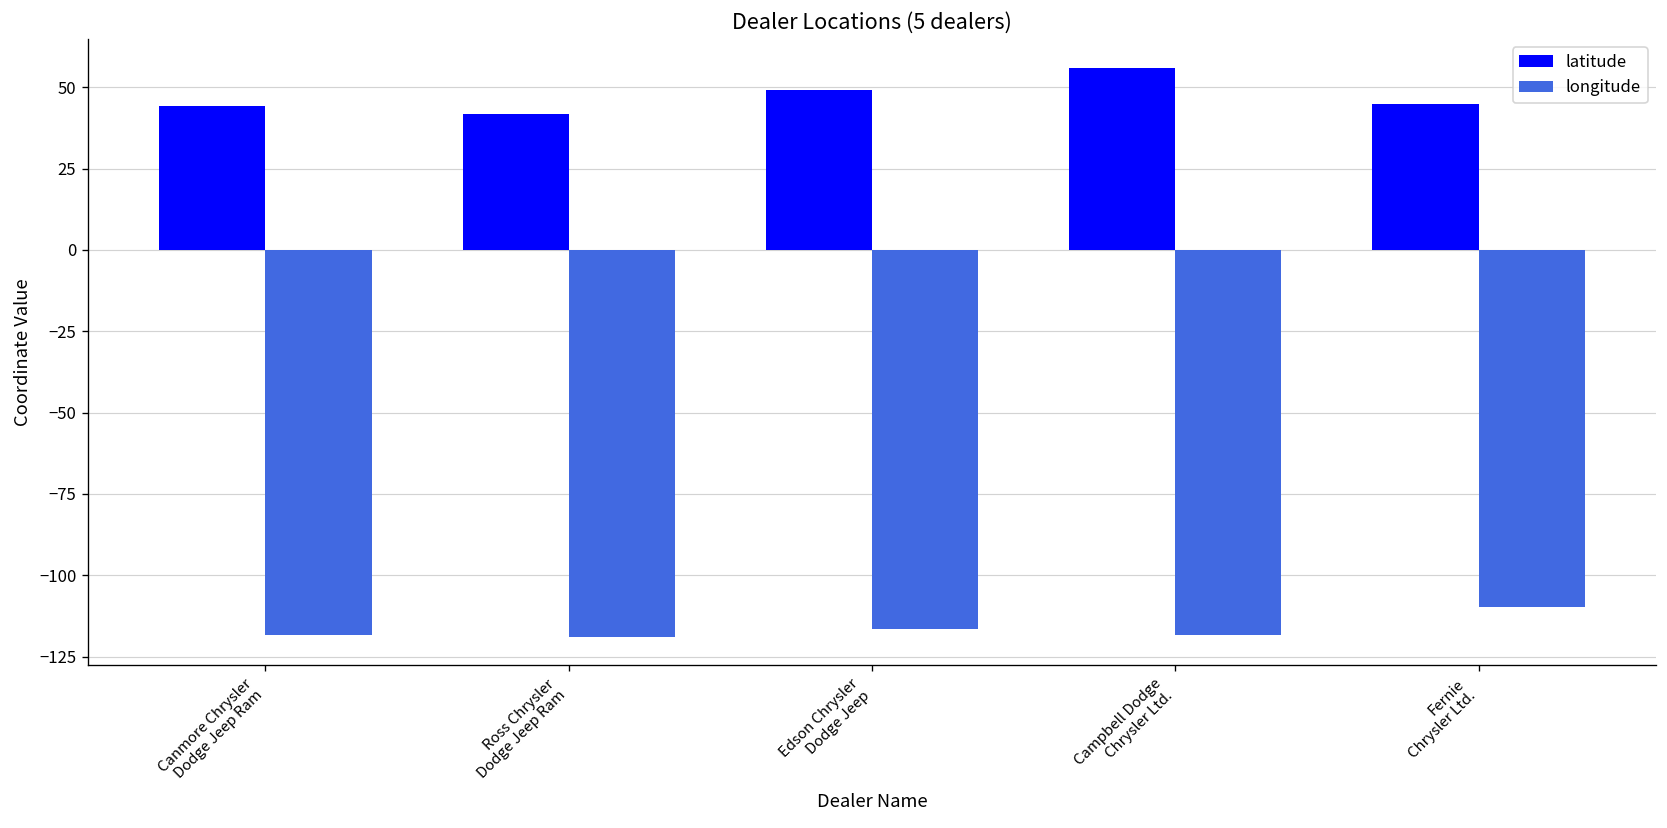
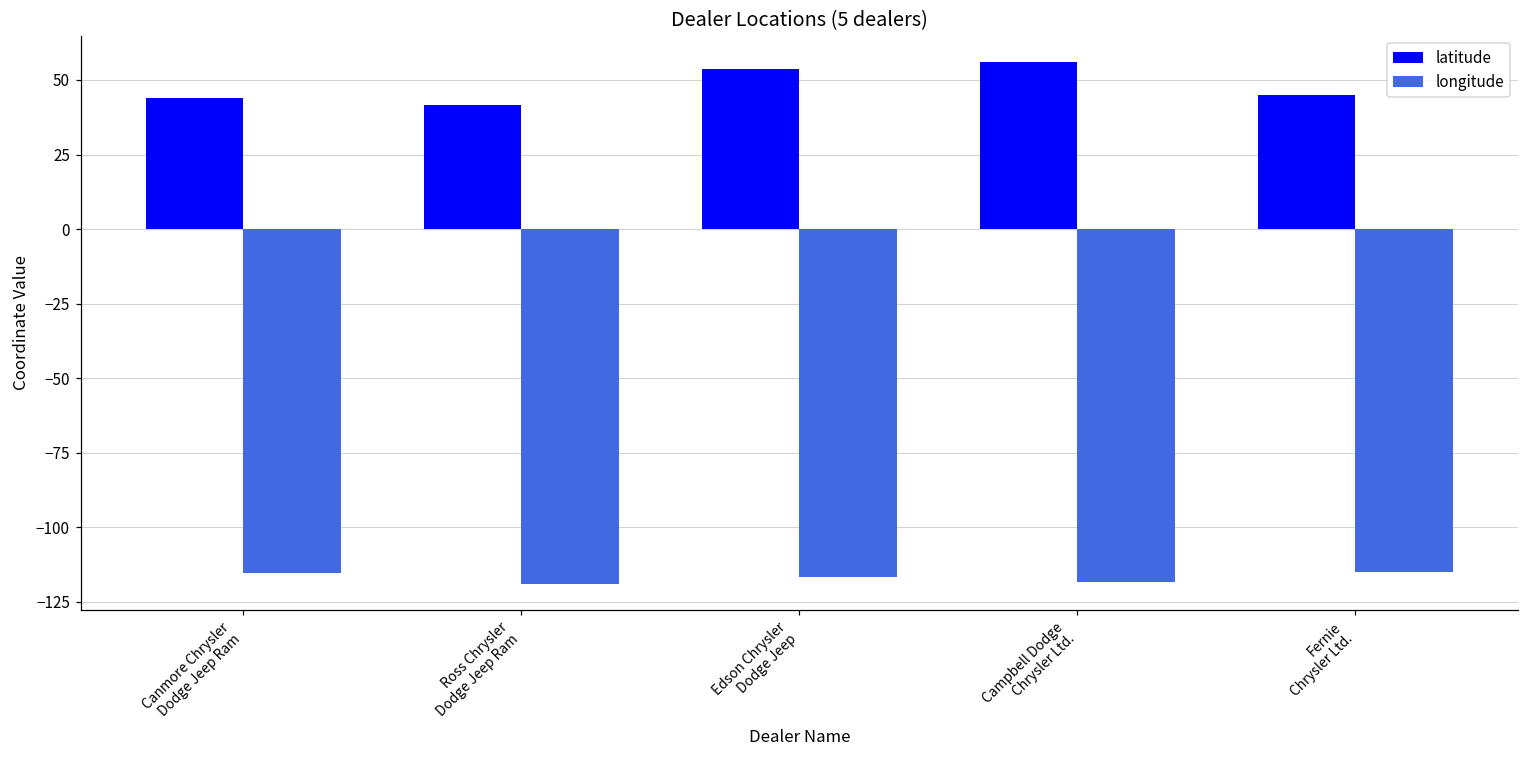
  {
    "latitude": {
      "Canmore Chrysler Dodge Jeep Ram": 44,
      "Ross Chrysler Dodge Jeep Ram": 42,
-     "Edson Chrysler Dodge Jeep": 49,
+     "Edson Chrysler Dodge Jeep": 54,
      "Campbell Dodge Chrysler Ltd.": 56,
      "Fernie Chrysler Ltd.": 45
    },
    "longitude": {
-     "Canmore Chrysler Dodge Jeep Ram": -118,
+     "Canmore Chrysler Dodge Jeep Ram": -115,
      "Ross Chrysler Dodge Jeep Ram": -119,
      "Edson Chrysler Dodge Jeep": -116,
      "Campbell Dodge Chrysler Ltd.": -118,
-     "Fernie Chrysler Ltd.": -110
+     "Fernie Chrysler Ltd.": -115
    }
  }
